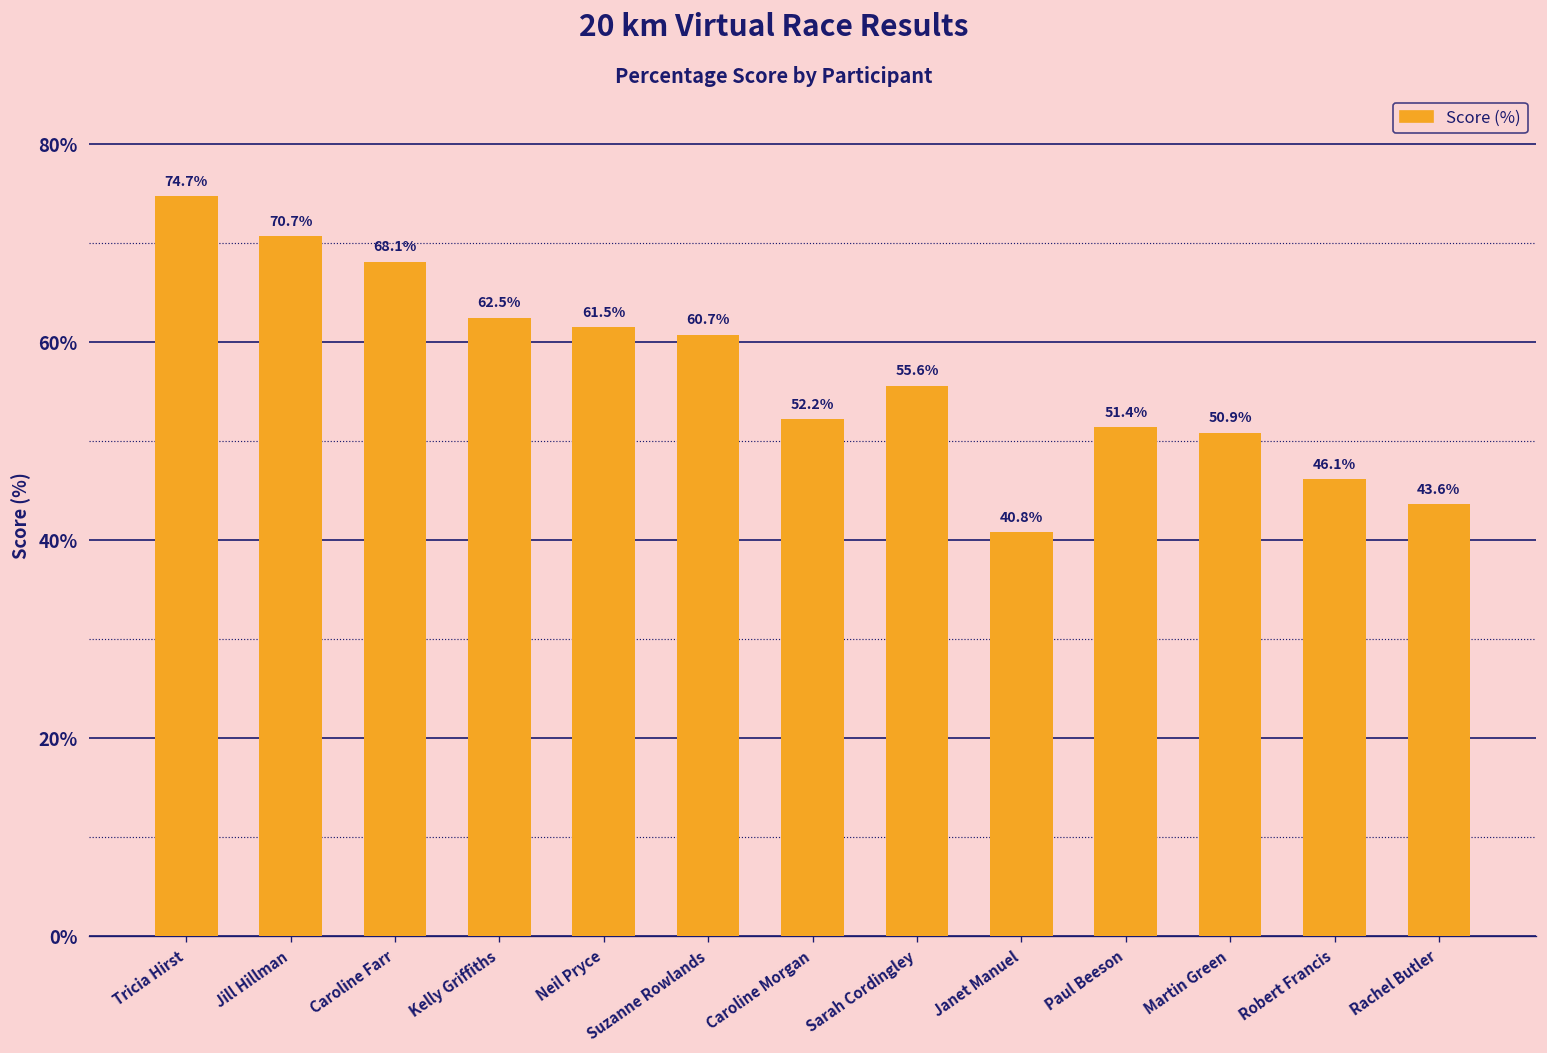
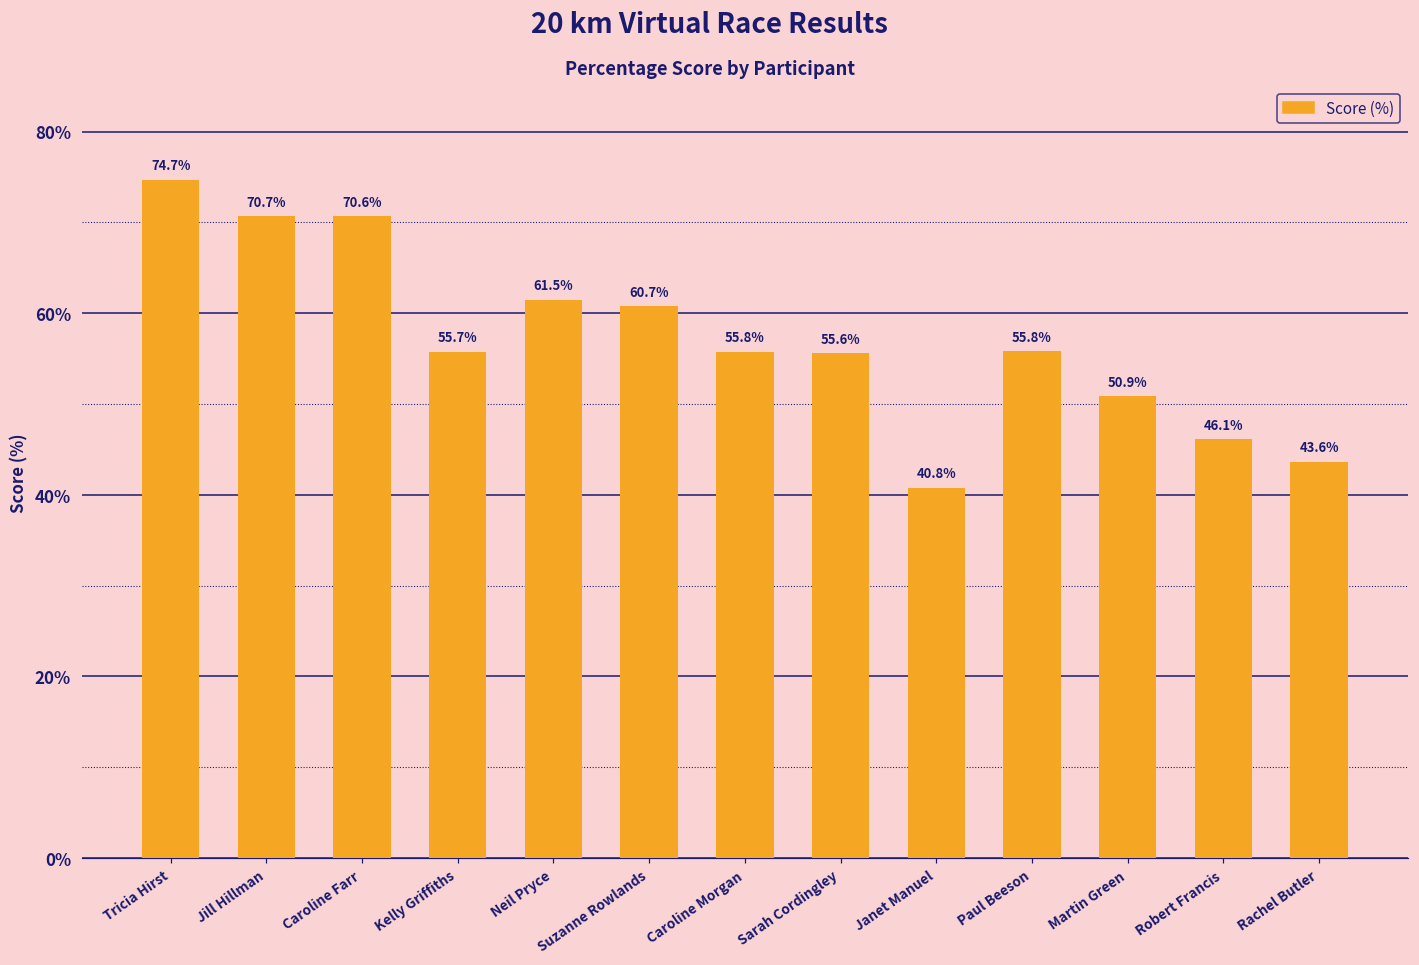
  {
    "Tricia Hirst": "74.7%",
    "Jill Hillman": "70.7%",
-   "Caroline Farr": "68.1%",
-   "Kelly Griffiths": "62.5%",
+   "Caroline Farr": "70.6%",
+   "Kelly Griffiths": "55.7%",
    "Neil Pryce": "61.5%",
    "Suzanne Rowlands": "60.7%",
-   "Caroline Morgan": "52.2%",
+   "Caroline Morgan": "55.8%",
    "Sarah Cordingley": "55.6%",
    "Janet Manuel": "40.8%",
-   "Paul Beeson": "51.4%",
+   "Paul Beeson": "55.8%",
    "Martin Green": "50.9%",
    "Robert Francis": "46.1%",
    "Rachel Butler": "43.6%"
  }
